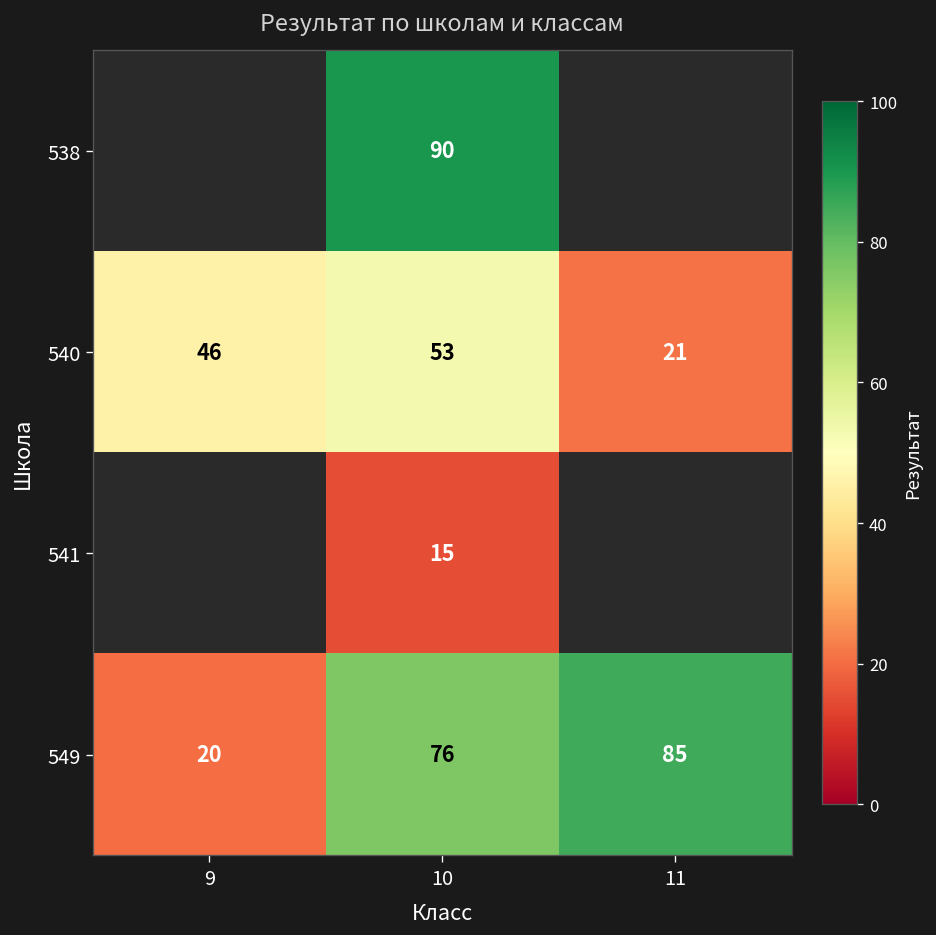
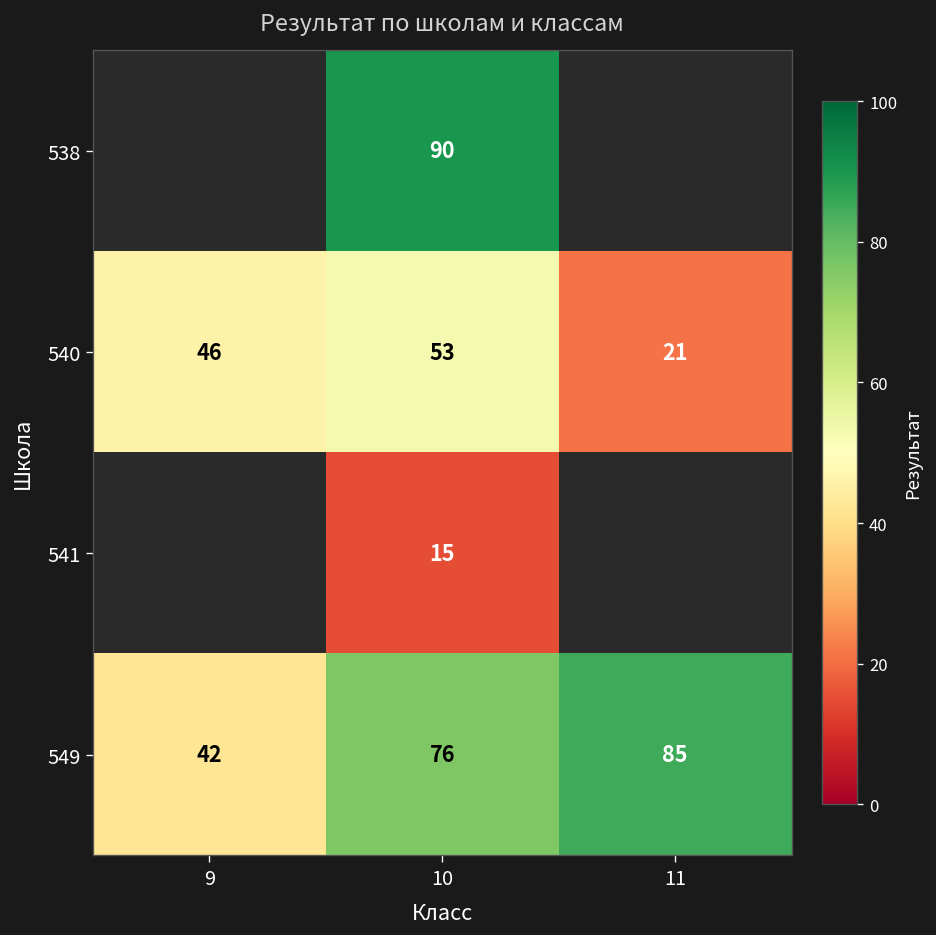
  {
    "538": {
      "10": 90
    },
    "540": {
      "9": 46,
      "10": 53,
      "11": 21
    },
    "541": {
      "10": 15
    },
    "549": {
-     "9": 20,
+     "9": 42,
      "10": 76,
      "11": 85
    }
  }
